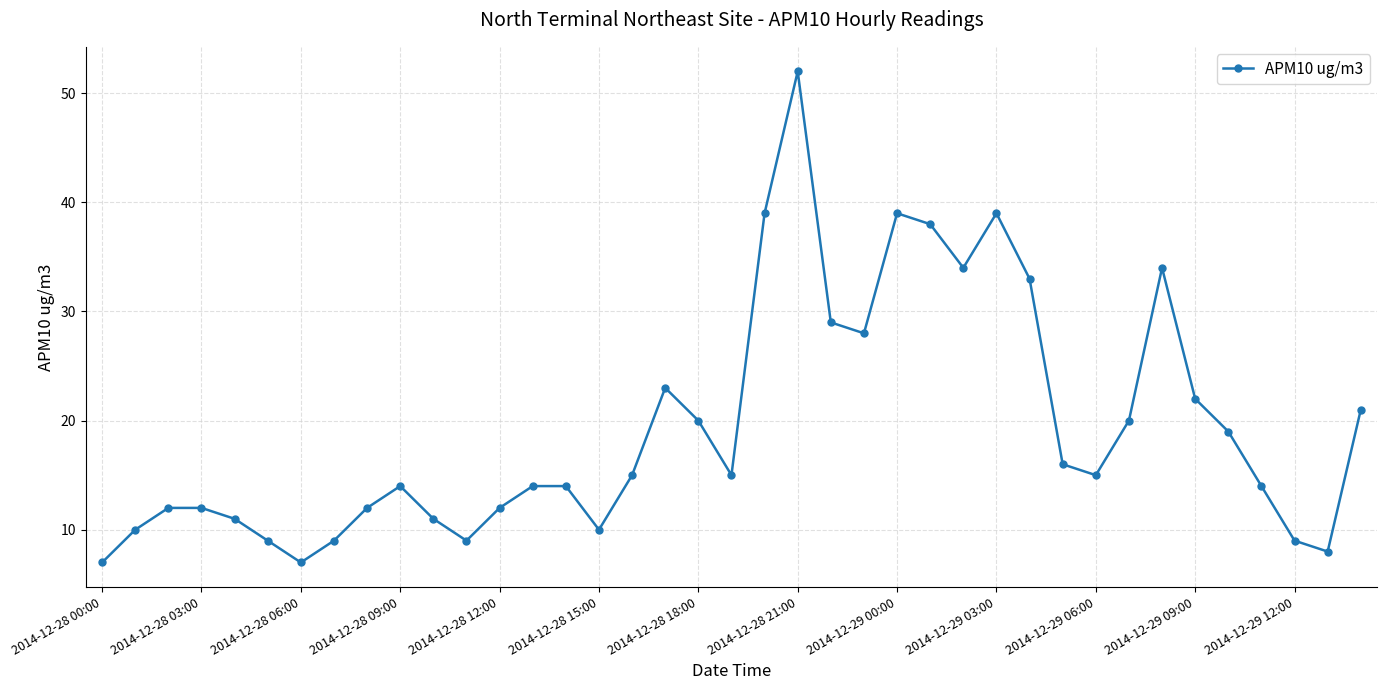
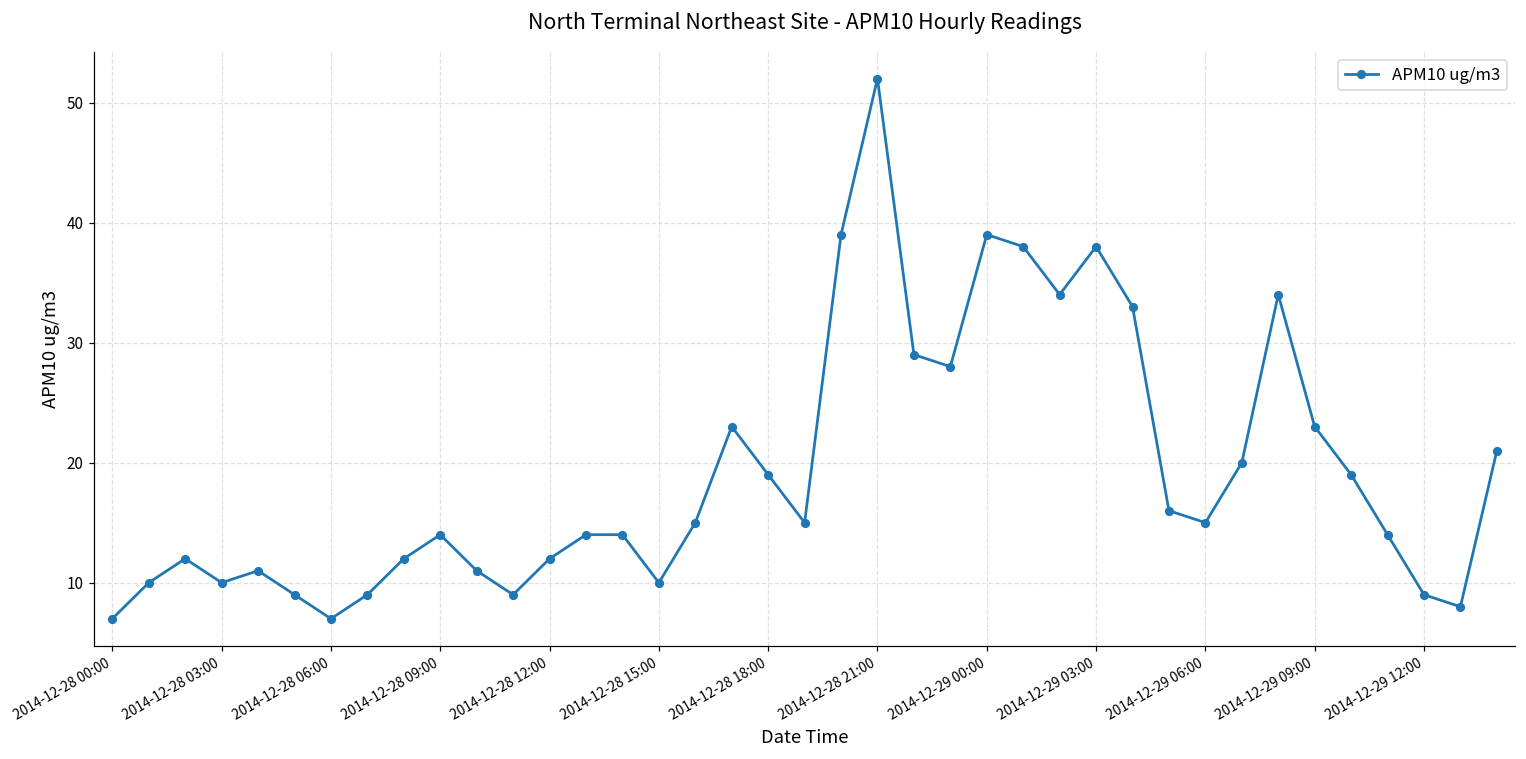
  {
    "2014-12-28 00:00": 7,
-   "2014-12-28 03:00": 12,
+   "2014-12-28 03:00": 10,
    "2014-12-28 06:00": 7,
    "2014-12-28 09:00": 14,
    "2014-12-28 12:00": 12,
    "2014-12-28 15:00": 10,
-   "2014-12-28 18:00": 20,
+   "2014-12-28 18:00": 19,
    "2014-12-28 21:00": 52,
    "2014-12-29 00:00": 39,
-   "2014-12-29 03:00": 39,
+   "2014-12-29 03:00": 38,
    "2014-12-29 06:00": 15,
-   "2014-12-29 09:00": 22,
+   "2014-12-29 09:00": 23,
    "2014-12-29 12:00": 9
  }
